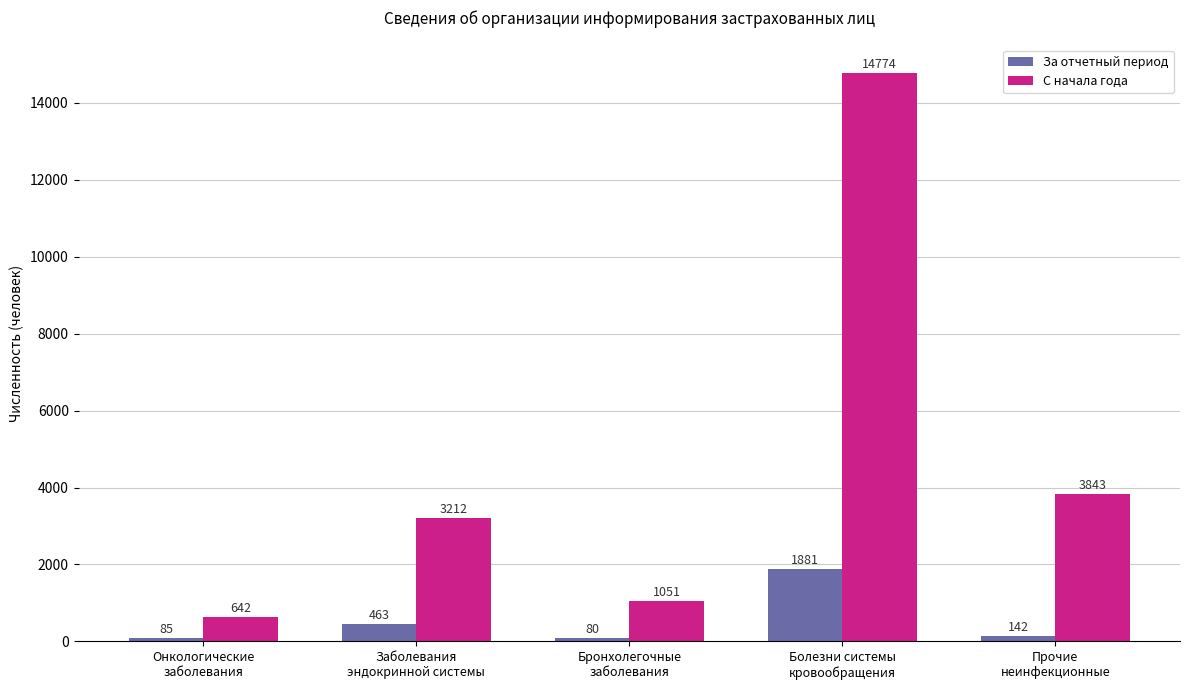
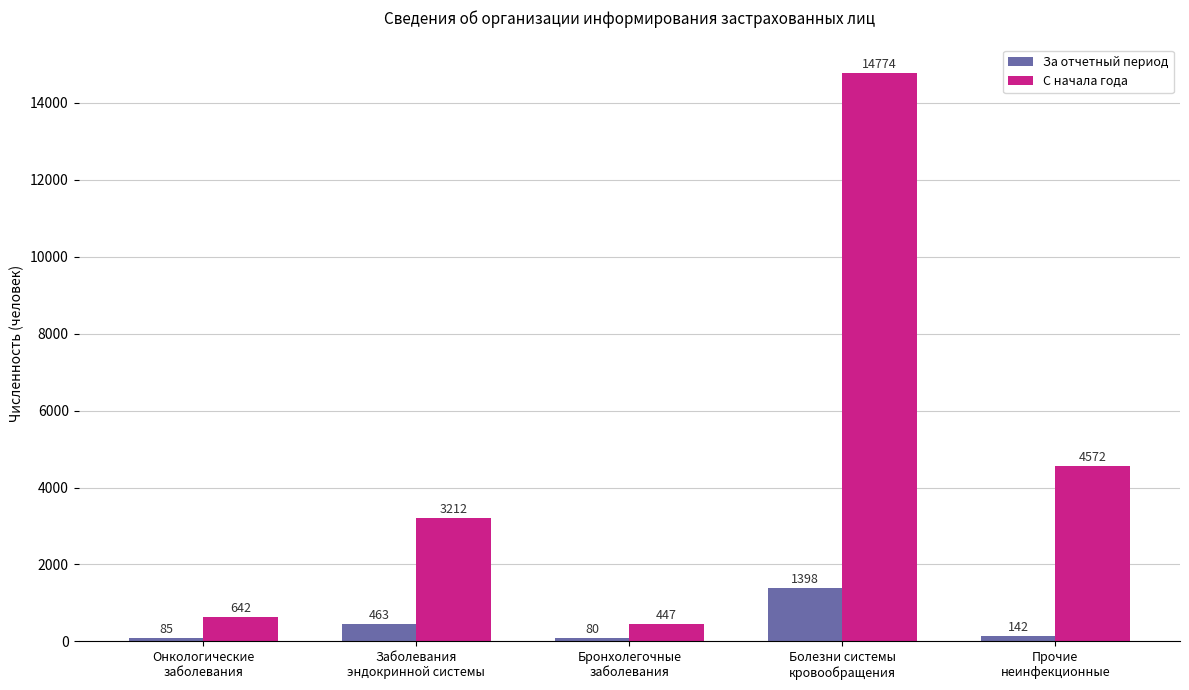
  {
    "За отчетный период": {
      "Онкологические заболевания": 85,
      "Заболевания эндокринной системы": 463,
      "Бронхолегочные заболевания": 80,
-     "Болезни системы кровообращения": 1881,
+     "Болезни системы кровообращения": 1398,
      "Прочие неинфекционные": 142
    },
    "С начала года": {
      "Онкологические заболевания": 642,
      "Заболевания эндокринной системы": 3212,
-     "Бронхолегочные заболевания": 1051,
+     "Бронхолегочные заболевания": 447,
      "Болезни системы кровообращения": 14774,
-     "Прочие неинфекционные": 3843
+     "Прочие неинфекционные": 4572
    }
  }
